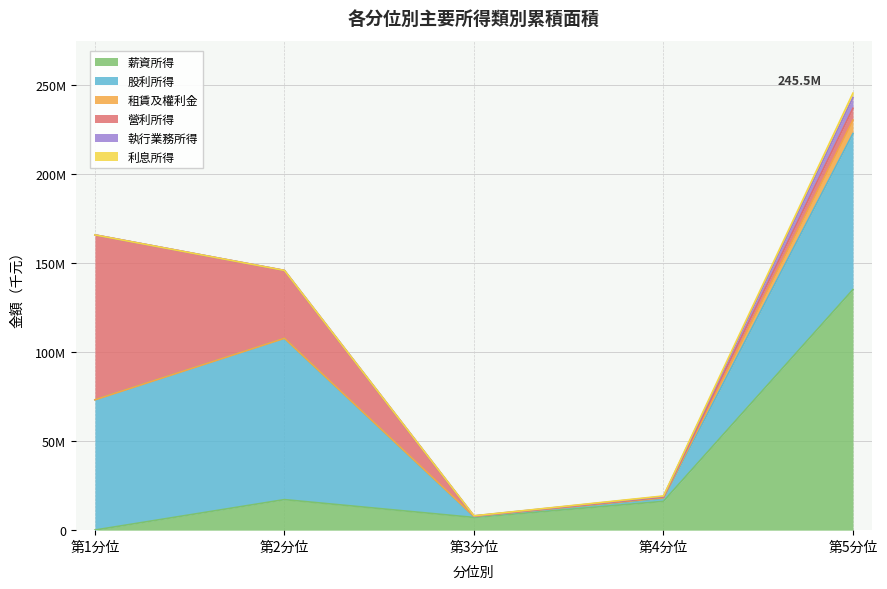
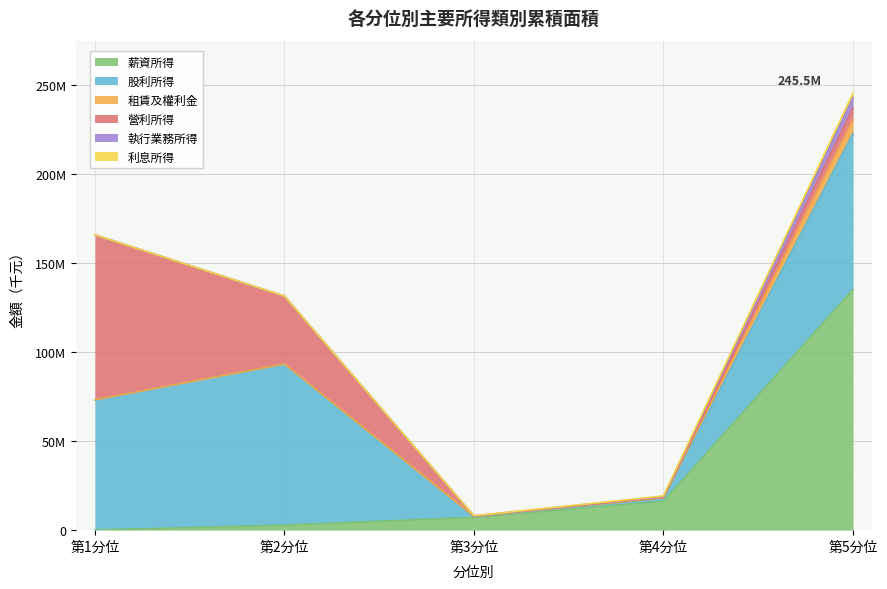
  {
    "薪資所得": {
      "第1分位": 0,
-     "第2分位": 17000000,
+     "第2分位": 3000000,
      "第4分位": 16000000,
      "第5分位": 135000000
    },
    "股利所得": {
      "第5分位": 88000000
    },
    "營利所得": {
      "第5分位": 7000000
    },
    "執行業務所得": {
      "第5分位": 6000000
    }
  }
